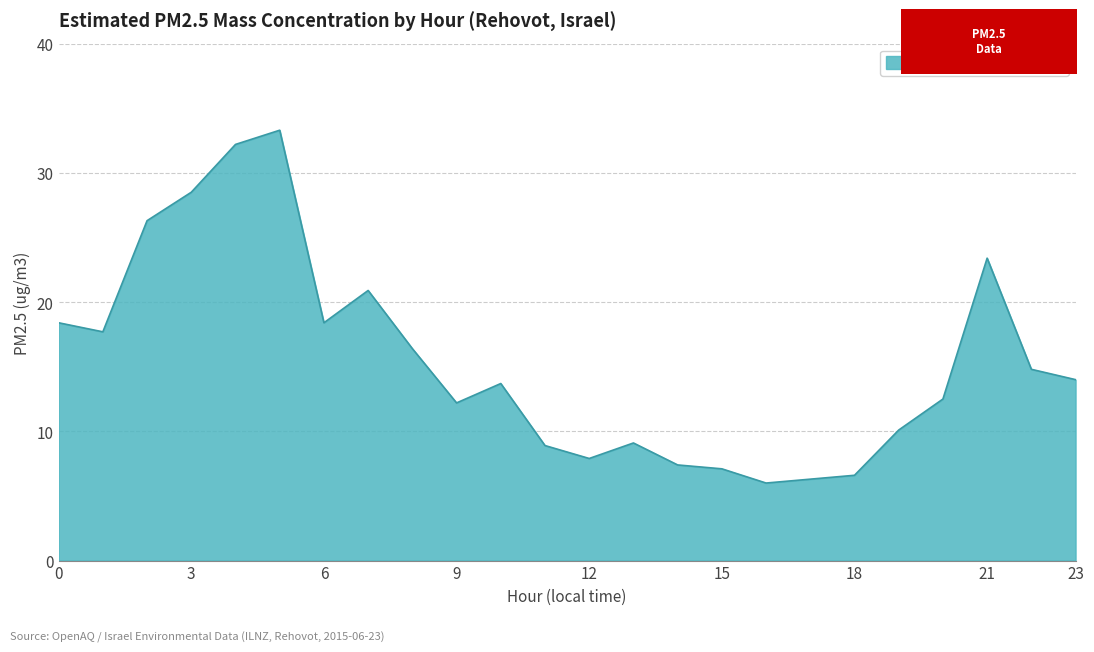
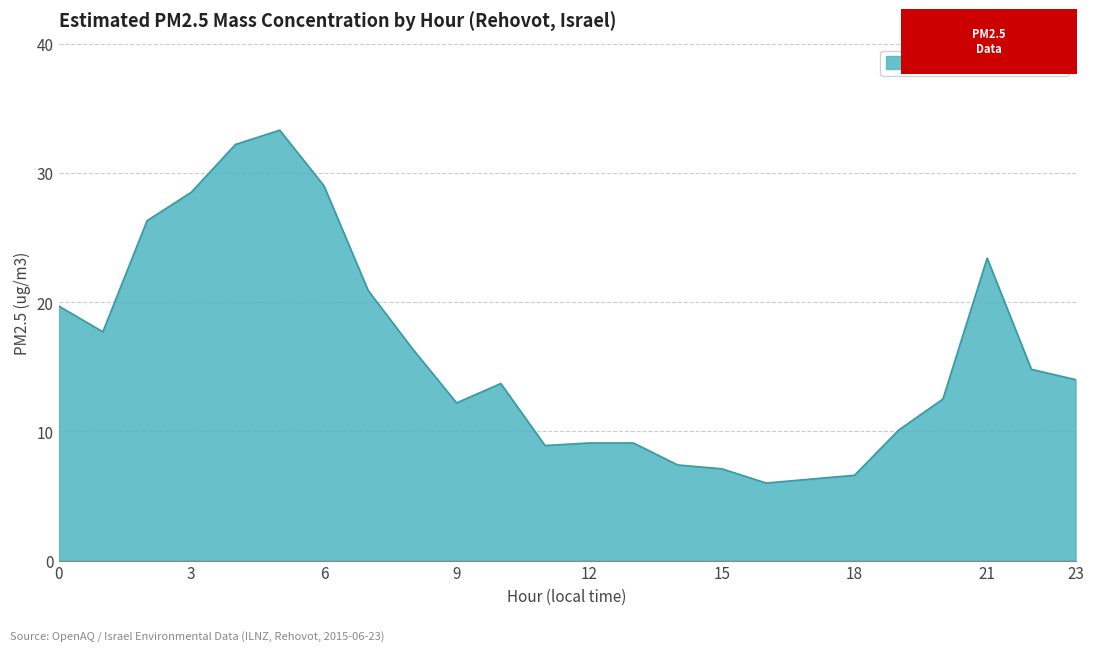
  {
-   "0": 18.4,
+   "0": 19.7,
    "3": 28.5,
-   "6": 18.4,
+   "6": 29.0,
    "9": 12.2,
-   "12": 7.9,
+   "12": 9.1,
    "15": 7.1,
    "18": 6.6,
    "21": 23.4,
    "23": 14.0
  }
